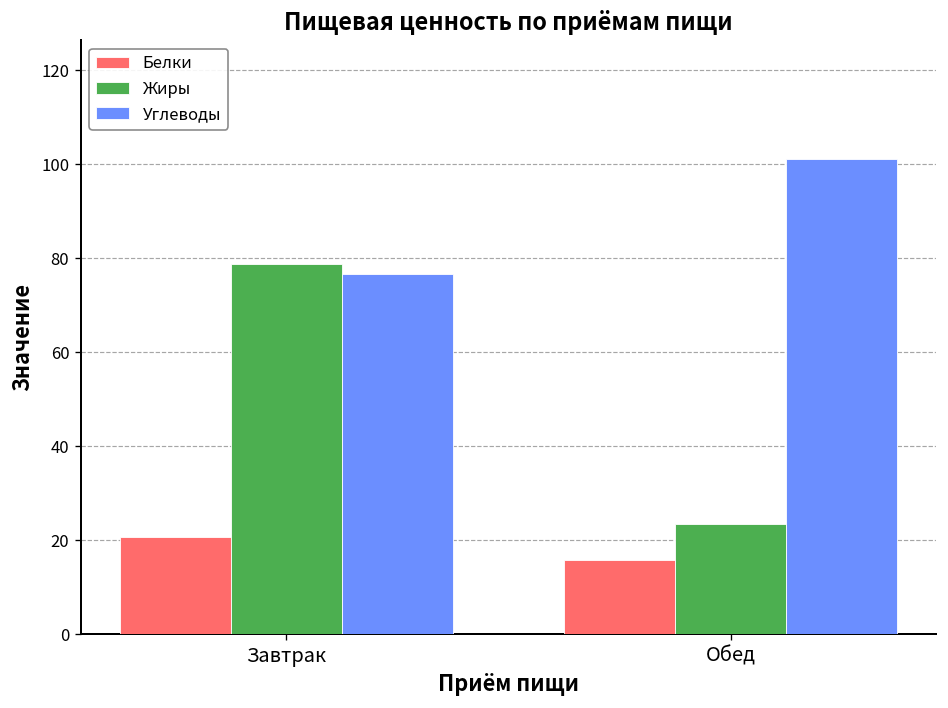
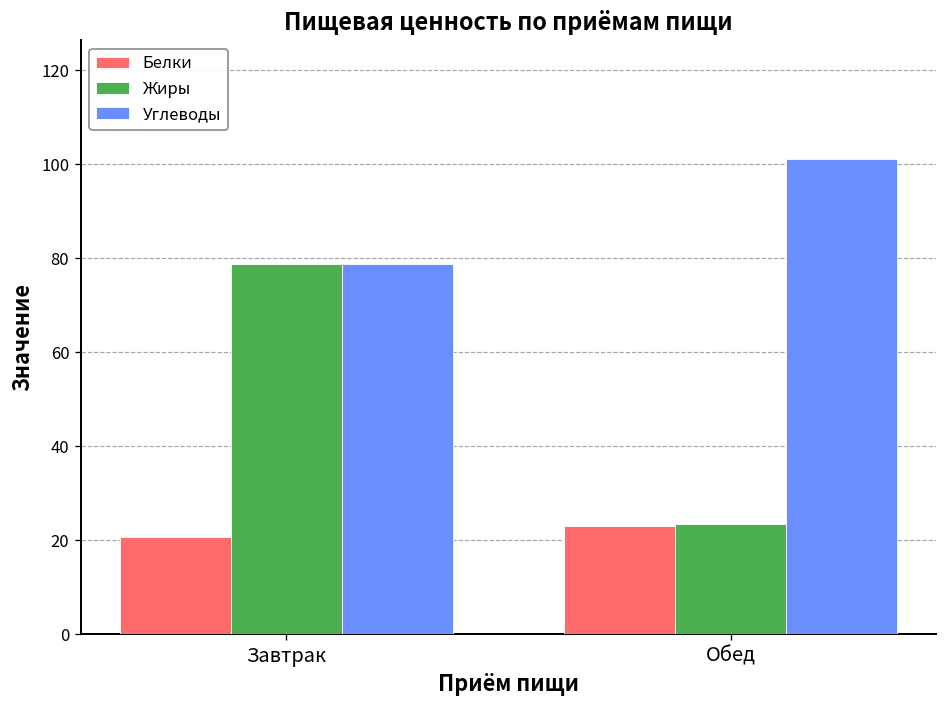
  {
    "Белки": {
      "Завтрак": 21,
-     "Обед": 16
+     "Обед": 23
    },
    "Жиры": {
      "Завтрак": 79,
      "Обед": 23
    },
    "Углеводы": {
-     "Завтрак": 77,
+     "Завтрак": 79,
      "Обед": 101
    }
  }
